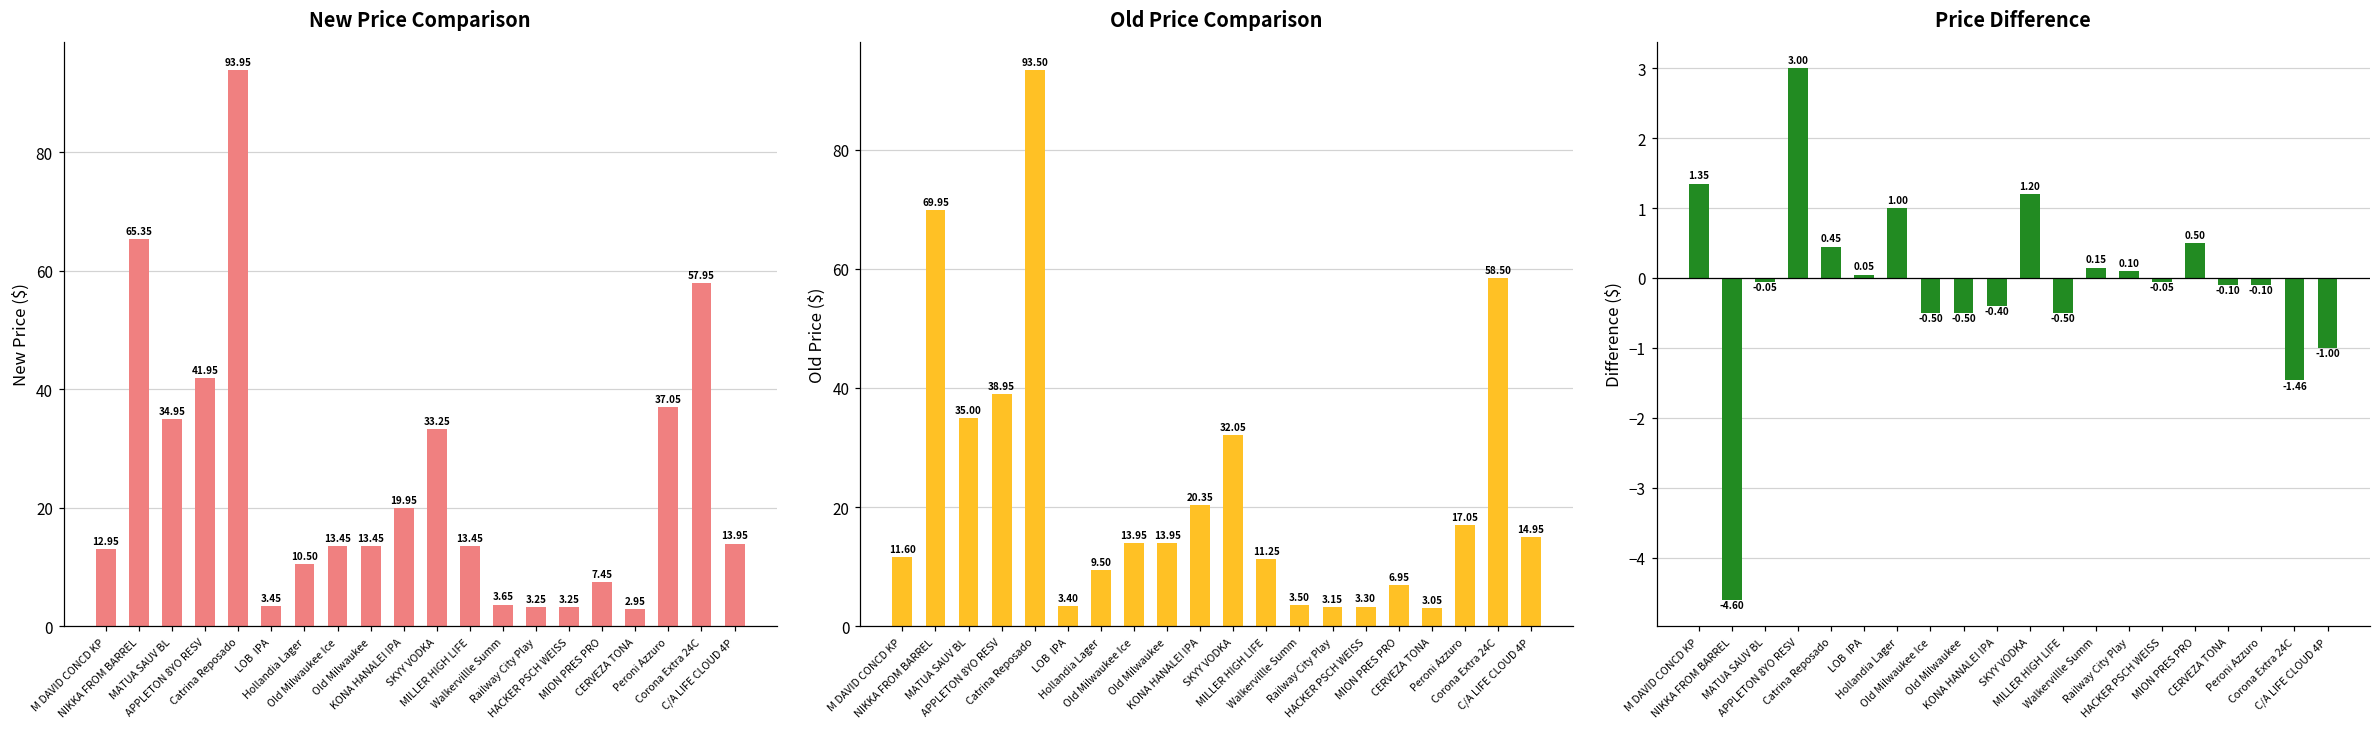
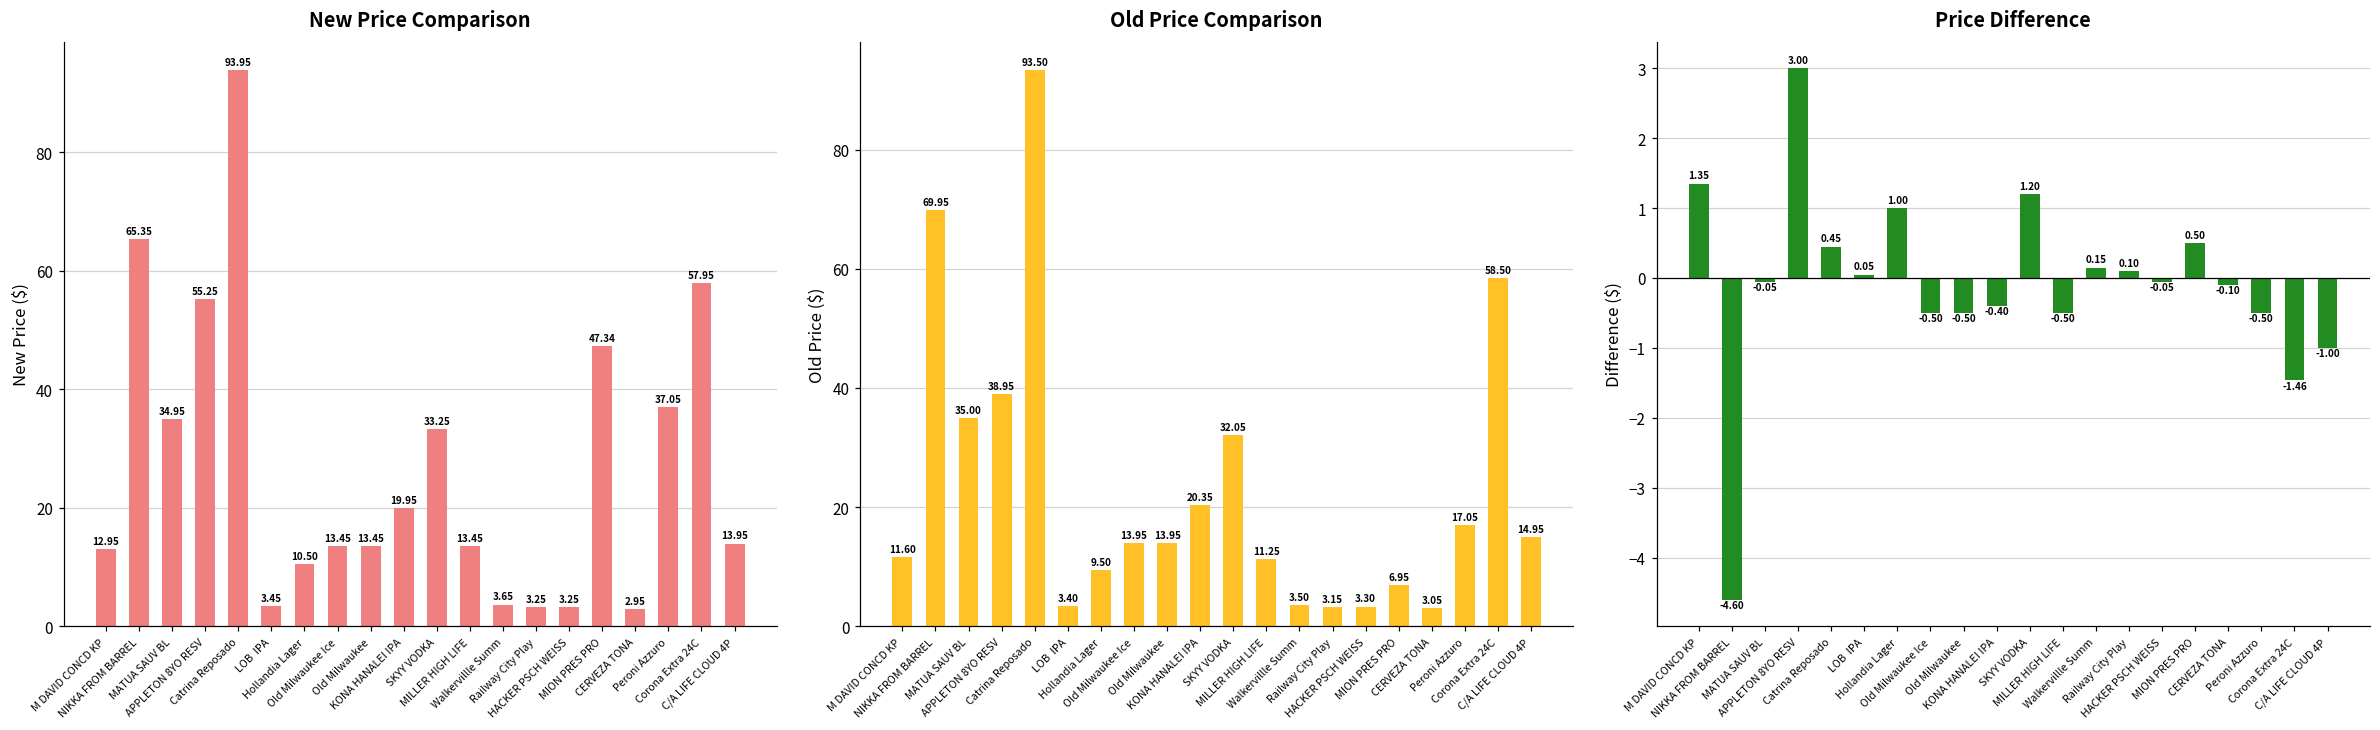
  {
    "New Price Comparison": {
      "M DAVID CONCD KP": 12.95,
      "NIKKA FROM BARREL": 65.35,
      "MATUA SAUV BL": 34.95,
-     "APPLETON 8YO RESV": 41.95,
+     "APPLETON 8YO RESV": 55.25,
      "Catrina Reposado": 93.95,
      "LOB IPA": 3.45,
      "Hollandia Lager": 10.50,
      "Old Milwaukee Ice": 13.45,
      "Old Milwaukee": 13.45,
      "KONA HANALEI IPA": 19.95,
      "SKYY VODKA": 33.25,
      "MILLER HIGH LIFE": 13.45,
      "Walkervillle Summ": 3.65,
      "Railway City Play": 3.25,
      "HACKER PSCH WEISS": 3.25,
-     "MION PRES PRO": 7.45,
+     "MION PRES PRO": 47.34,
      "CERVEZA TONA": 2.95,
      "Peroni Azzuro": 37.05,
      "Corona Extra 24C": 57.95,
      "C/A LIFE CLOUD 4P": 13.95
    },
    "Old Price Comparison": {
      "M DAVID CONCD KP": 11.60,
      "NIKKA FROM BARREL": 69.95,
      "MATUA SAUV BL": 35.00,
      "APPLETON 8YO RESV": 38.95,
      "Catrina Reposado": 93.50,
      "LOB IPA": 3.40,
      "Hollandia Lager": 9.50,
      "Old Milwaukee Ice": 13.95,
      "Old Milwaukee": 13.95,
      "KONA HANALEI IPA": 20.35,
      "SKYY VODKA": 32.05,
      "MILLER HIGH LIFE": 11.25,
      "Walkervillle Summ": 3.50,
      "Railway City Play": 3.15,
      "HACKER PSCH WEISS": 3.30,
      "MION PRES PRO": 6.95,
      "CERVEZA TONA": 3.05,
      "Peroni Azzuro": 17.05,
      "Corona Extra 24C": 58.50,
      "C/A LIFE CLOUD 4P": 14.95
    },
    "Price Difference": {
      "M DAVID CONCD KP": 1.35,
      "NIKKA FROM BARREL": -4.60,
      "MATUA SAUV BL": -0.05,
      "APPLETON 8YO RESV": 3.00,
      "Catrina Reposado": 0.45,
      "LOB IPA": 0.05,
      "Hollandia Lager": 1.00,
      "Old Milwaukee Ice": -0.50,
      "Old Milwaukee": -0.50,
      "KONA HANALEI IPA": -0.40,
      "SKYY VODKA": 1.20,
      "MILLER HIGH LIFE": -0.50,
      "Walkervillle Summ": 0.15,
      "Railway City Play": 0.10,
      "HACKER PSCH WEISS": -0.05,
      "MION PRES PRO": 0.50,
      "CERVEZA TONA": -0.10,
-     "Peroni Azzuro": -0.10,
+     "Peroni Azzuro": -0.50,
      "Corona Extra 24C": -1.46,
      "C/A LIFE CLOUD 4P": -1.00
    }
  }
